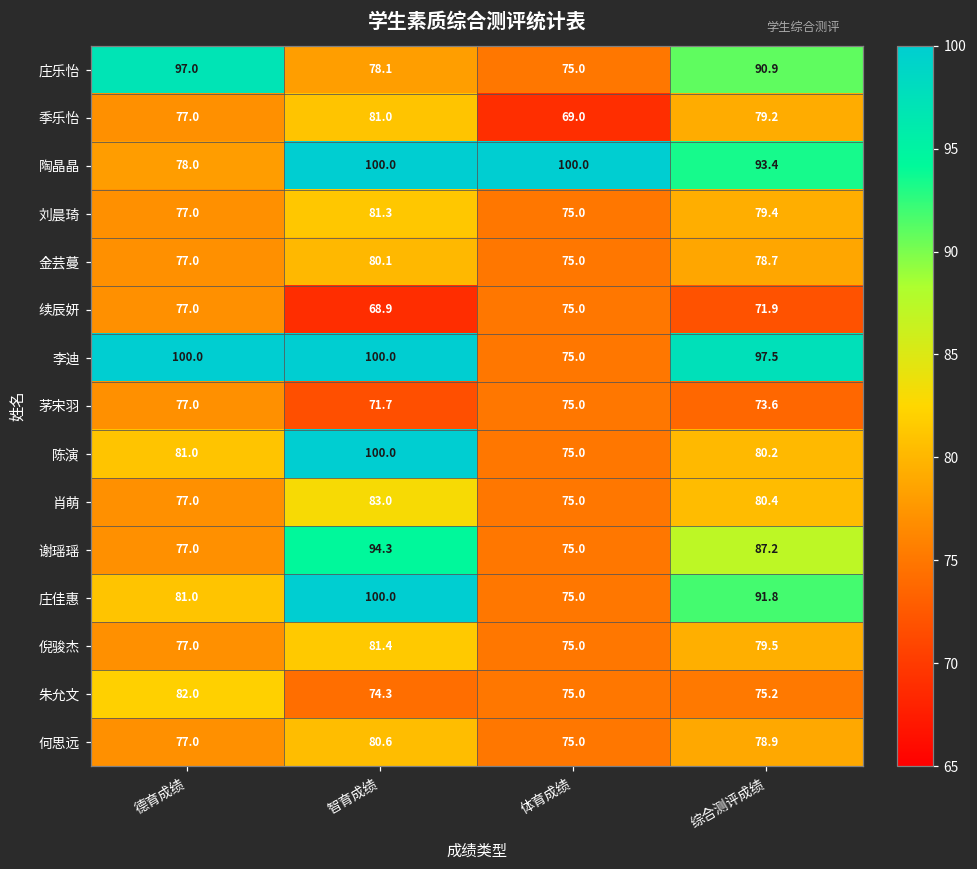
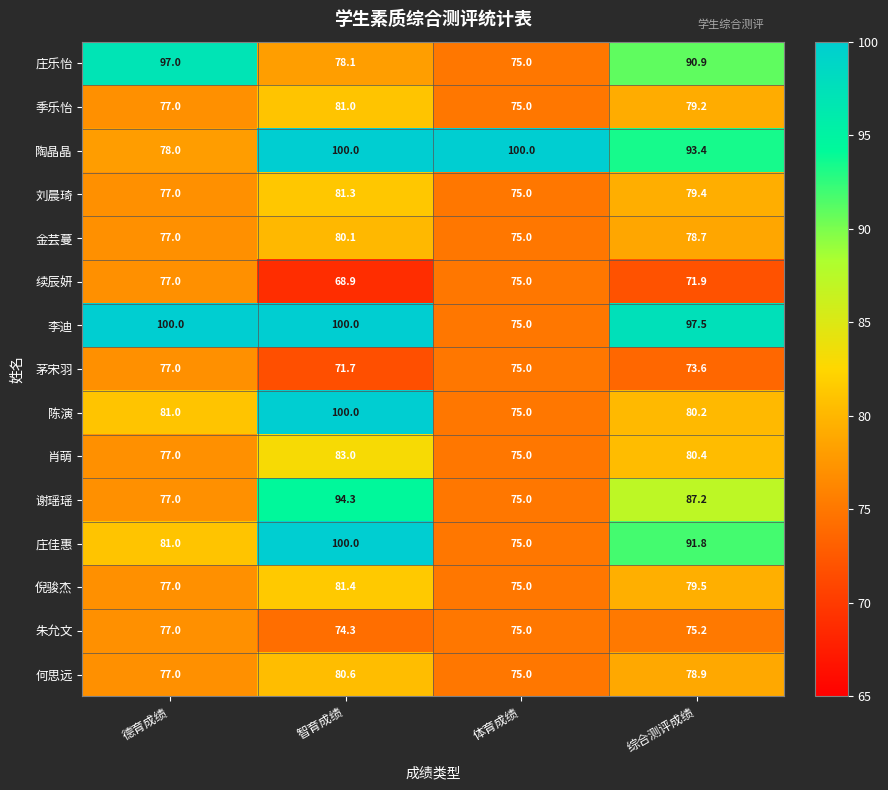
  {
    "庄乐怡": {
      "德育成绩": 97.0,
      "智育成绩": 78.1,
      "体育成绩": 75.0,
      "综合测评成绩": 90.9
    },
    "季乐怡": {
      "德育成绩": 77.0,
      "智育成绩": 81.0,
-     "体育成绩": 69.0,
+     "体育成绩": 75.0,
      "综合测评成绩": 79.2
    },
    "陶晶晶": {
      "德育成绩": 78.0,
      "智育成绩": 100.0,
      "体育成绩": 100.0,
      "综合测评成绩": 93.4
    },
    "刘晨琦": {
      "德育成绩": 77.0,
      "智育成绩": 81.3,
      "体育成绩": 75.0,
      "综合测评成绩": 79.4
    },
    "金芸蔓": {
      "德育成绩": 77.0,
      "智育成绩": 80.1,
      "体育成绩": 75.0,
      "综合测评成绩": 78.7
    },
    "续辰妍": {
      "德育成绩": 77.0,
      "智育成绩": 68.9,
      "体育成绩": 75.0,
      "综合测评成绩": 71.9
    },
    "李迪": {
      "德育成绩": 100.0,
      "智育成绩": 100.0,
      "体育成绩": 75.0,
      "综合测评成绩": 97.5
    },
    "茅宋羽": {
      "德育成绩": 77.0,
      "智育成绩": 71.7,
      "体育成绩": 75.0,
      "综合测评成绩": 73.6
    },
    "陈演": {
      "德育成绩": 81.0,
      "智育成绩": 100.0,
      "体育成绩": 75.0,
      "综合测评成绩": 80.2
    },
    "肖萌": {
      "德育成绩": 77.0,
      "智育成绩": 83.0,
      "体育成绩": 75.0,
      "综合测评成绩": 80.4
    },
    "谢瑶瑶": {
      "德育成绩": 77.0,
      "智育成绩": 94.3,
      "体育成绩": 75.0,
      "综合测评成绩": 87.2
    },
    "庄佳惠": {
      "德育成绩": 81.0,
      "智育成绩": 100.0,
      "体育成绩": 75.0,
      "综合测评成绩": 91.8
    },
    "倪骏杰": {
      "德育成绩": 77.0,
      "智育成绩": 81.4,
      "体育成绩": 75.0,
      "综合测评成绩": 79.5
    },
    "朱允文": {
-     "德育成绩": 82.0,
+     "德育成绩": 77.0,
      "智育成绩": 74.3,
      "体育成绩": 75.0,
      "综合测评成绩": 75.2
    },
    "何思远": {
      "德育成绩": 77.0,
      "智育成绩": 80.6,
      "体育成绩": 75.0,
      "综合测评成绩": 78.9
    }
  }
